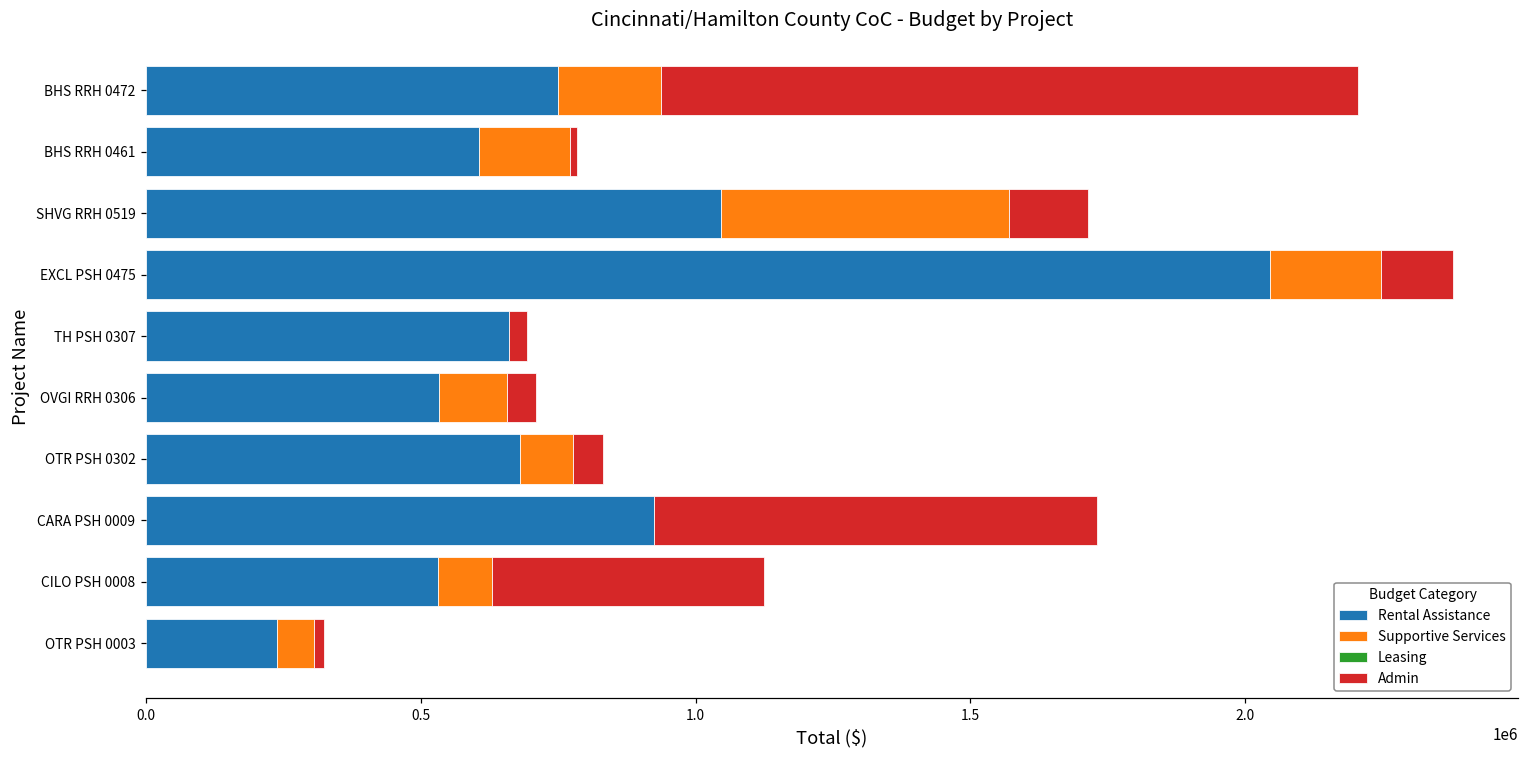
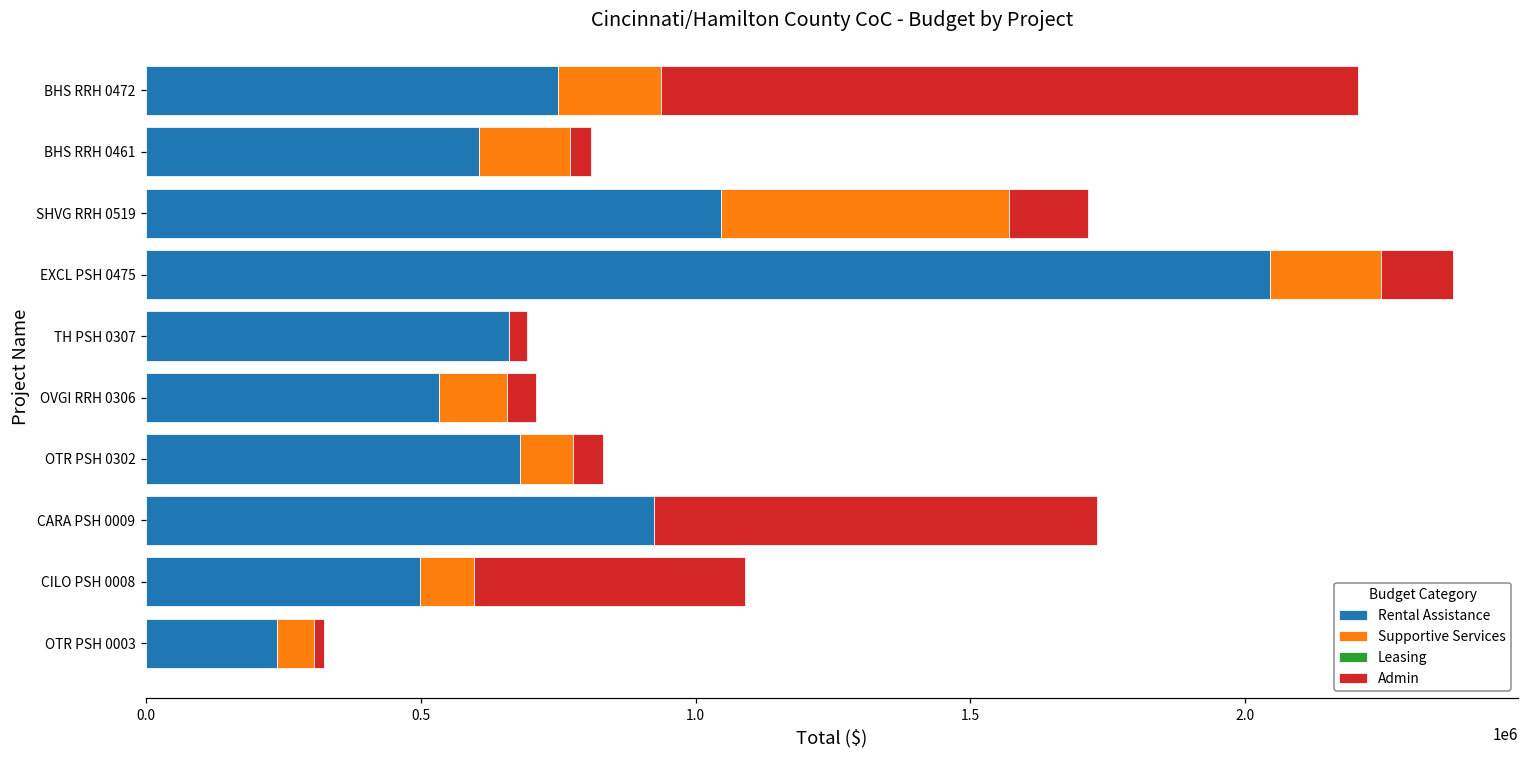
  {
    "Rental Assistance": {
      "BHS RRH 0472": 750000,
      "BHS RRH 0461": 610000,
      "SHVG RRH 0519": 1050000,
      "EXCL PSH 0475": 2050000,
      "TH PSH 0307": 660000,
      "OVGI RRH 0306": 530000,
      "OTR PSH 0302": 680000,
      "CARA PSH 0009": 920000,
-     "CILO PSH 0008": 530000,
+     "CILO PSH 0008": 500000,
      "OTR PSH 0003": 240000
    },
    "Leasing": {
      "TH PSH 0307": 0,
      "CARA PSH 0009": 0
    },
    "Admin": {
      "BHS RRH 0472": 1270000,
-     "BHS RRH 0461": 10000,
+     "BHS RRH 0461": 40000,
      "SHVG RRH 0519": 140000,
      "EXCL PSH 0475": 130000,
      "TH PSH 0307": 30000,
      "OVGI RRH 0306": 50000,
      "OTR PSH 0302": 60000,
      "CARA PSH 0009": 810000,
      "CILO PSH 0008": 490000,
      "OTR PSH 0003": 20000
    }
  }
